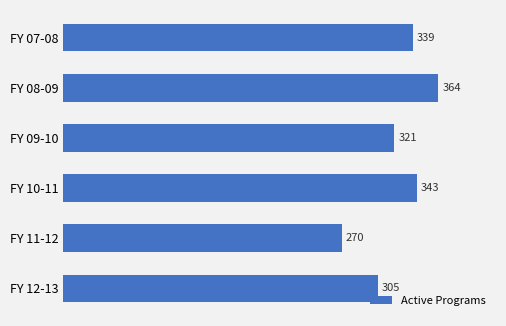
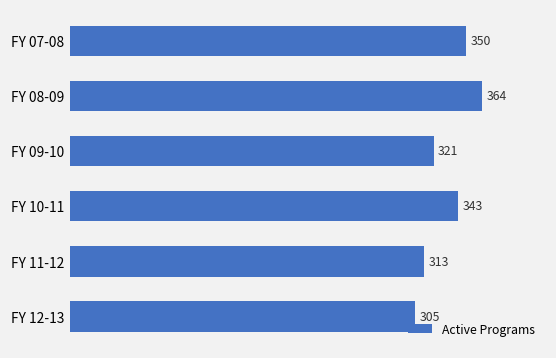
  {
-   "FY 07-08": 339,
+   "FY 07-08": 350,
    "FY 08-09": 364,
    "FY 09-10": 321,
    "FY 10-11": 343,
-   "FY 11-12": 270,
+   "FY 11-12": 313,
    "FY 12-13": 305
  }
